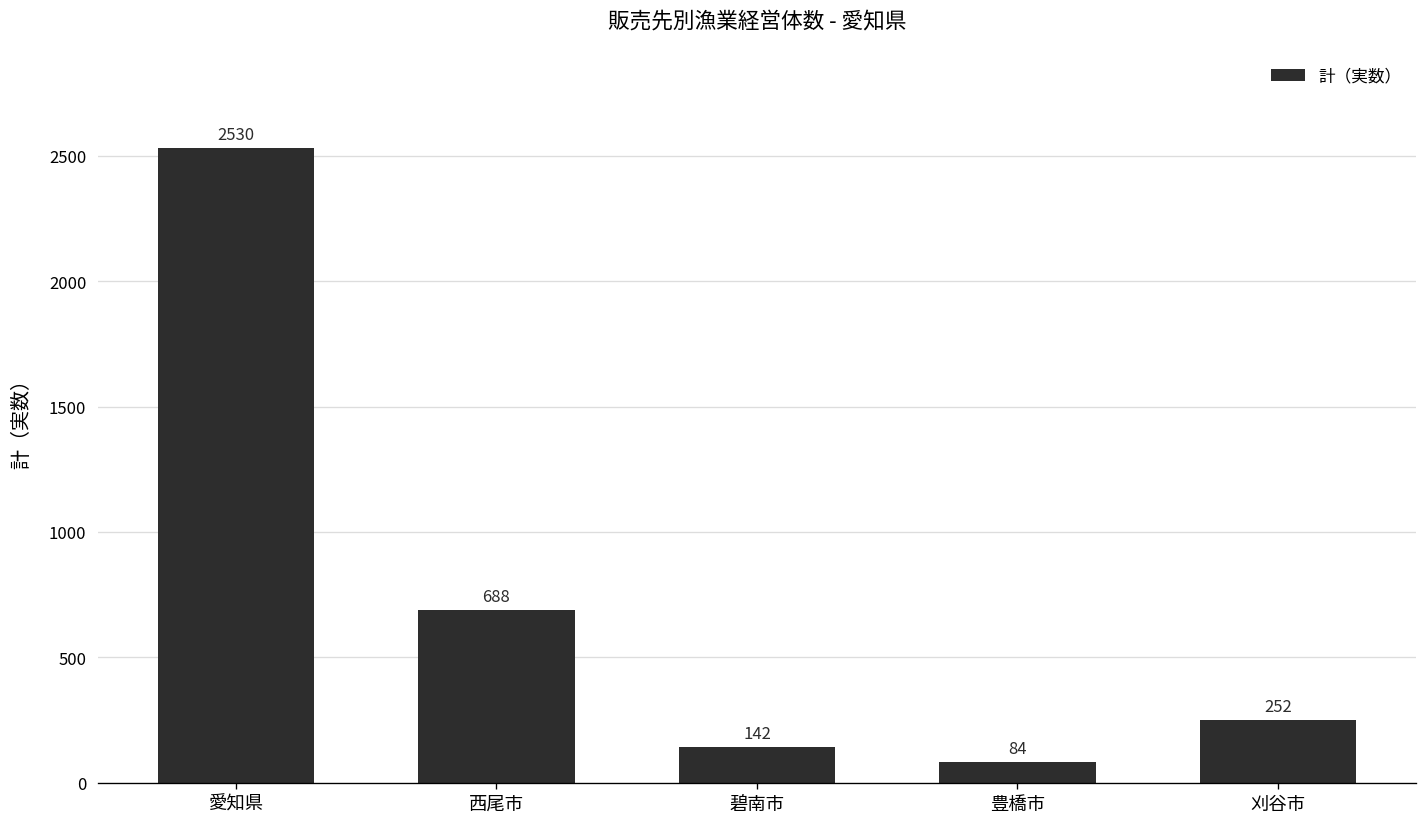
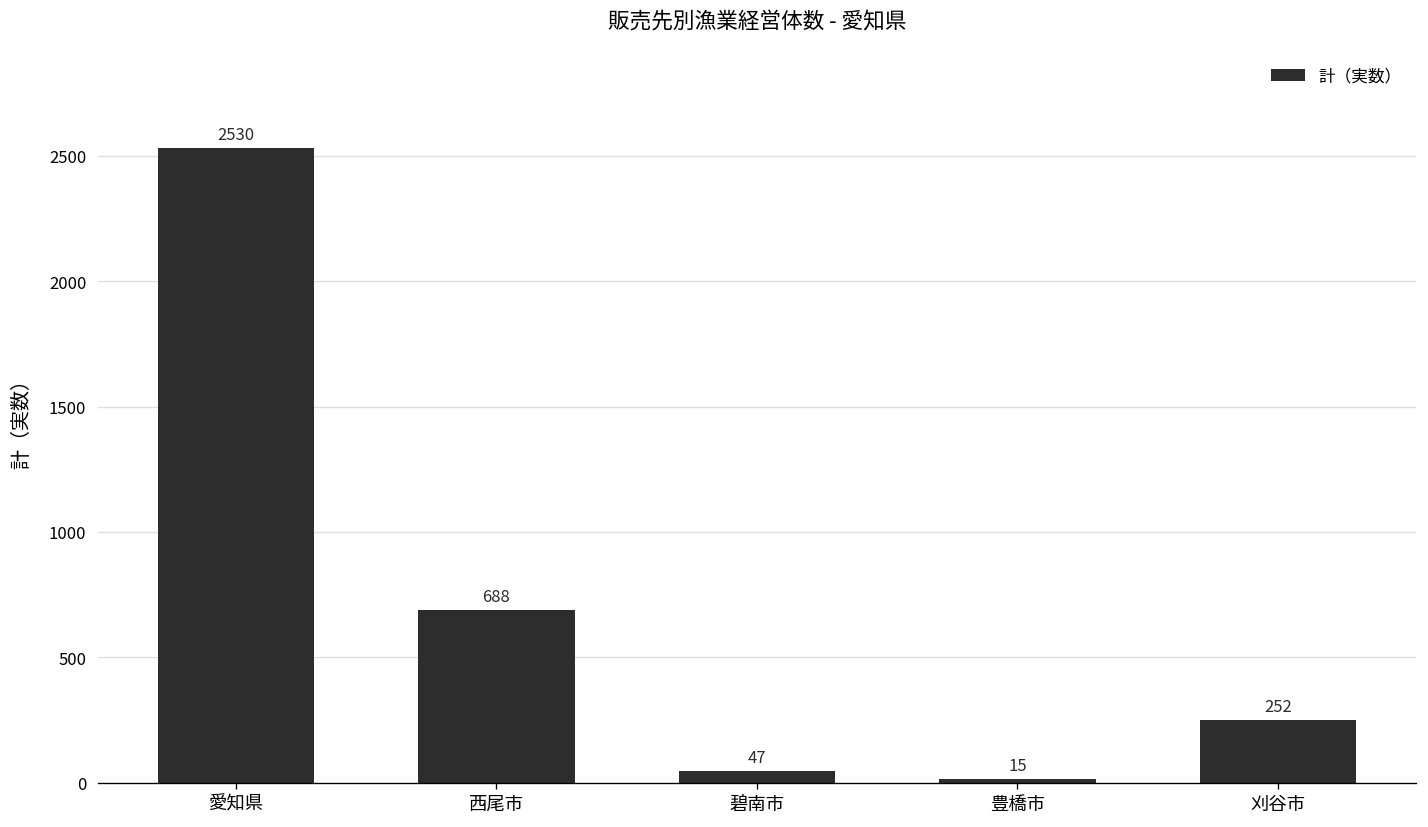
  {
    "愛知県": 2530,
    "西尾市": 688,
-   "碧南市": 142,
-   "豊橋市": 84,
+   "碧南市": 47,
+   "豊橋市": 15,
    "刈谷市": 252
  }
